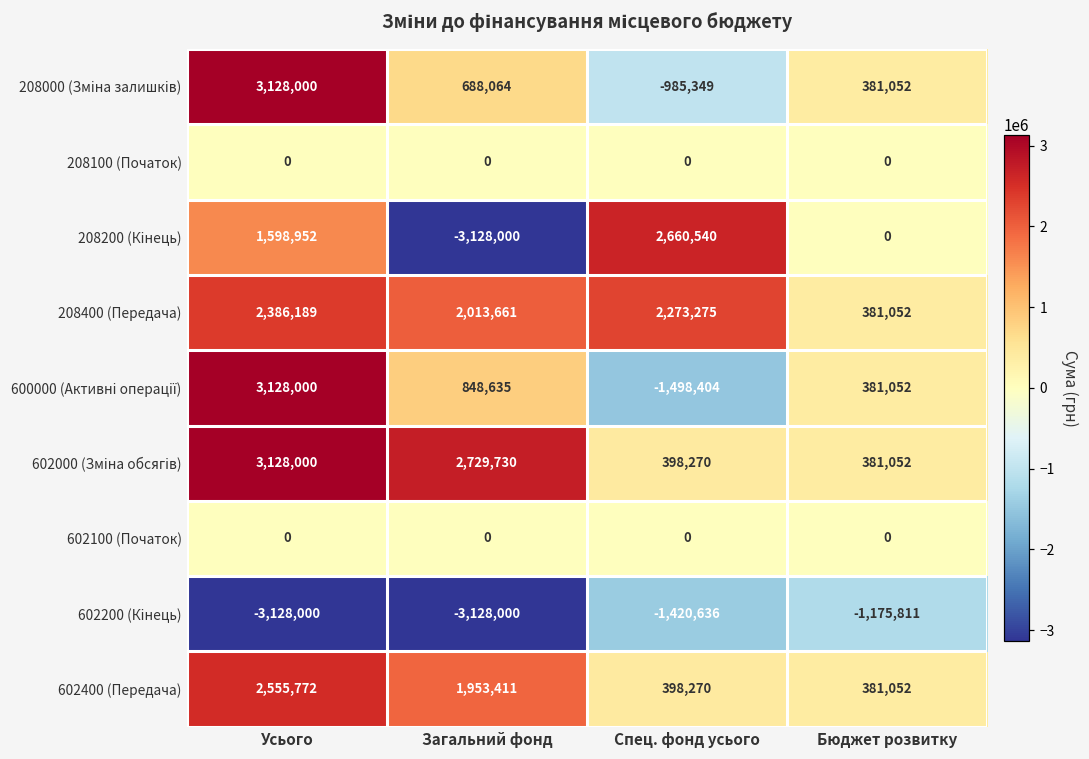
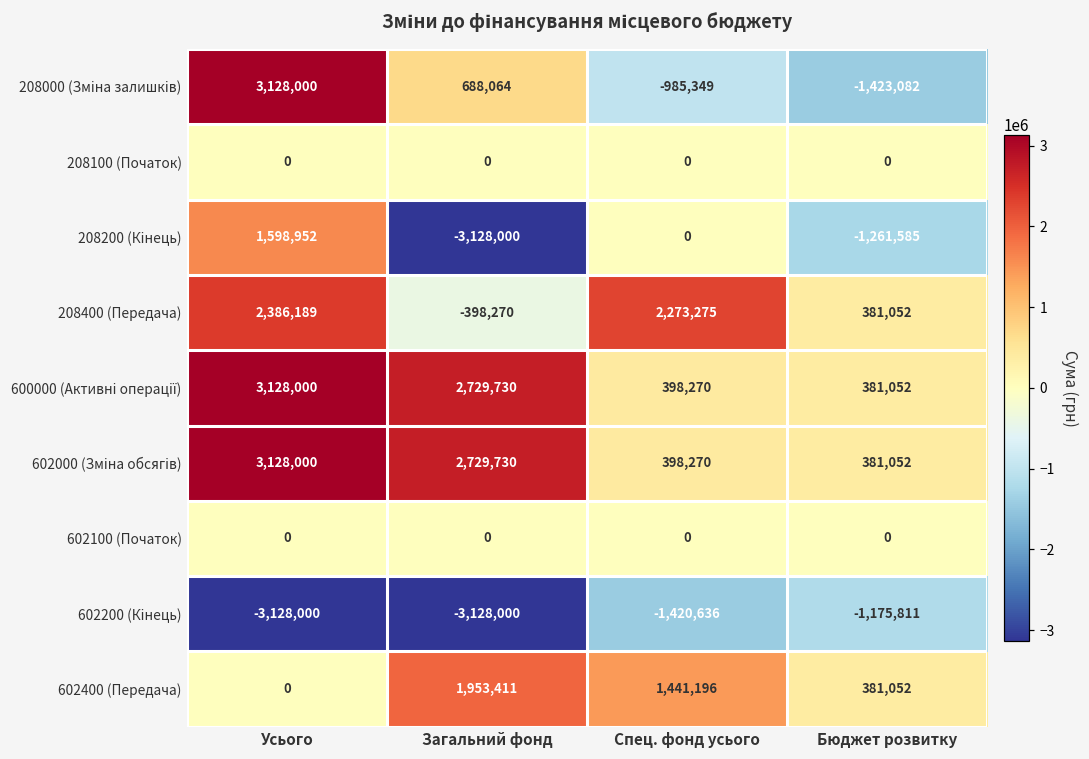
  {
    "208000 (Зміна залишків)": {
      "Усього": "3,128,000",
      "Загальний фонд": "688,064",
      "Спец. фонд усього": "-985,349",
-     "Бюджет розвитку": "381,052"
+     "Бюджет розвитку": "-1,423,082"
    },
    "208100 (Початок)": {
      "Усього": "0",
      "Загальний фонд": "0",
      "Спец. фонд усього": "0",
      "Бюджет розвитку": "0"
    },
    "208200 (Кінець)": {
      "Усього": "1,598,952",
      "Загальний фонд": "-3,128,000",
-     "Спец. фонд усього": "2,660,540",
-     "Бюджет розвитку": "0"
+     "Спец. фонд усього": "0",
+     "Бюджет розвитку": "-1,261,585"
    },
    "208400 (Передача)": {
      "Усього": "2,386,189",
-     "Загальний фонд": "2,013,661",
+     "Загальний фонд": "-398,270",
      "Спец. фонд усього": "2,273,275",
      "Бюджет розвитку": "381,052"
    },
    "600000 (Активні операції)": {
      "Усього": "3,128,000",
-     "Загальний фонд": "848,635",
-     "Спец. фонд усього": "-1,498,404",
+     "Загальний фонд": "2,729,730",
+     "Спец. фонд усього": "398,270",
      "Бюджет розвитку": "381,052"
    },
    "602000 (Зміна обсягів)": {
      "Усього": "3,128,000",
      "Загальний фонд": "2,729,730",
      "Спец. фонд усього": "398,270",
      "Бюджет розвитку": "381,052"
    },
    "602100 (Початок)": {
      "Усього": "0",
      "Загальний фонд": "0",
      "Спец. фонд усього": "0",
      "Бюджет розвитку": "0"
    },
    "602200 (Кінець)": {
      "Усього": "-3,128,000",
      "Загальний фонд": "-3,128,000",
      "Спец. фонд усього": "-1,420,636",
      "Бюджет розвитку": "-1,175,811"
    },
    "602400 (Передача)": {
-     "Усього": "2,555,772",
+     "Усього": "0",
      "Загальний фонд": "1,953,411",
-     "Спец. фонд усього": "398,270",
+     "Спец. фонд усього": "1,441,196",
      "Бюджет розвитку": "381,052"
    }
  }
